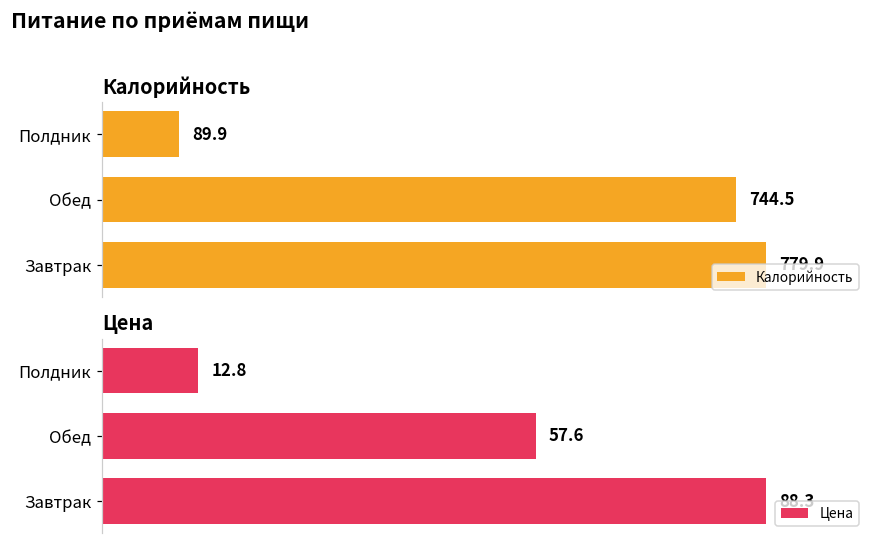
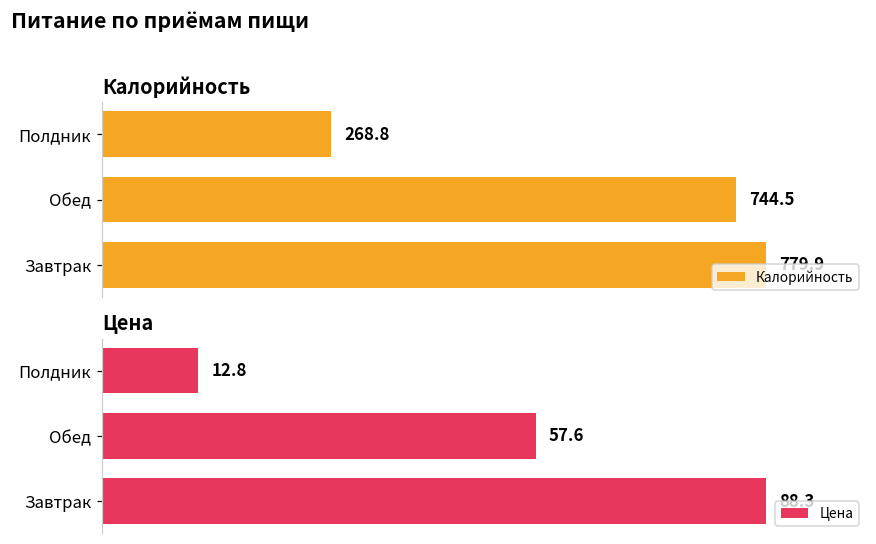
  {
    "Калорийность": {
-     "Полдник": 89.9,
+     "Полдник": 268.8,
      "Обед": 744.5
    },
    "Цена": {
      "Полдник": 12.8,
      "Обед": 57.6
    }
  }
